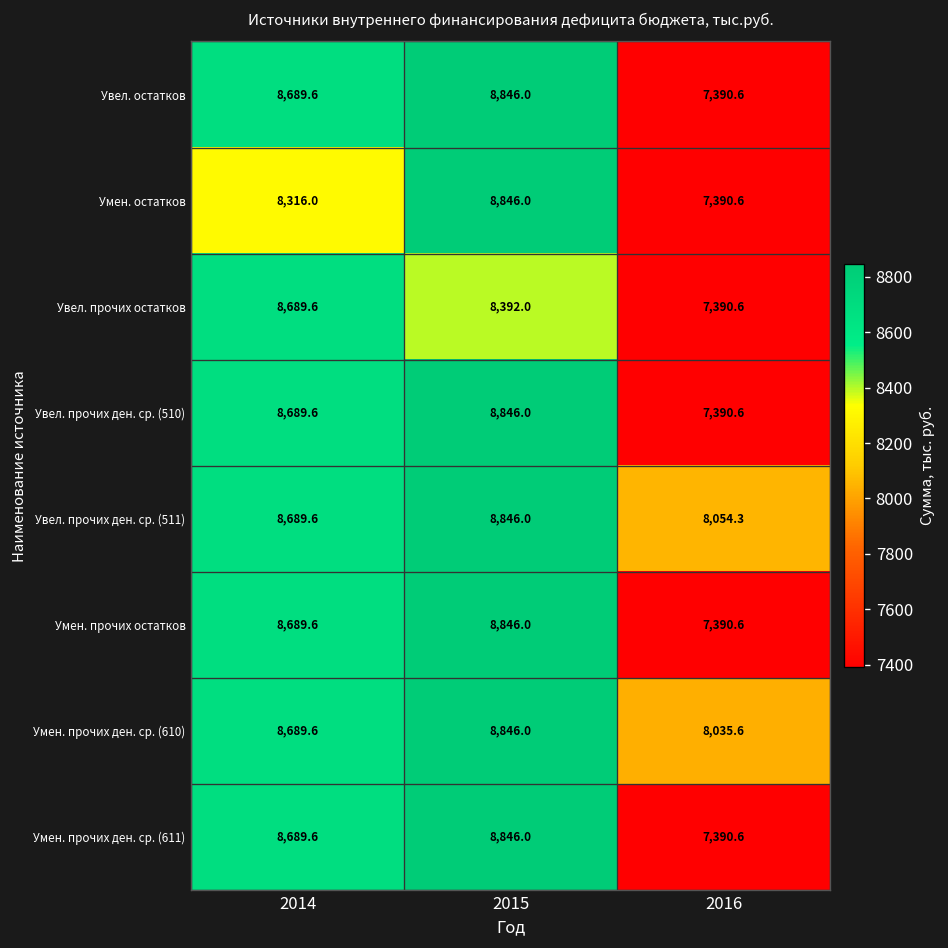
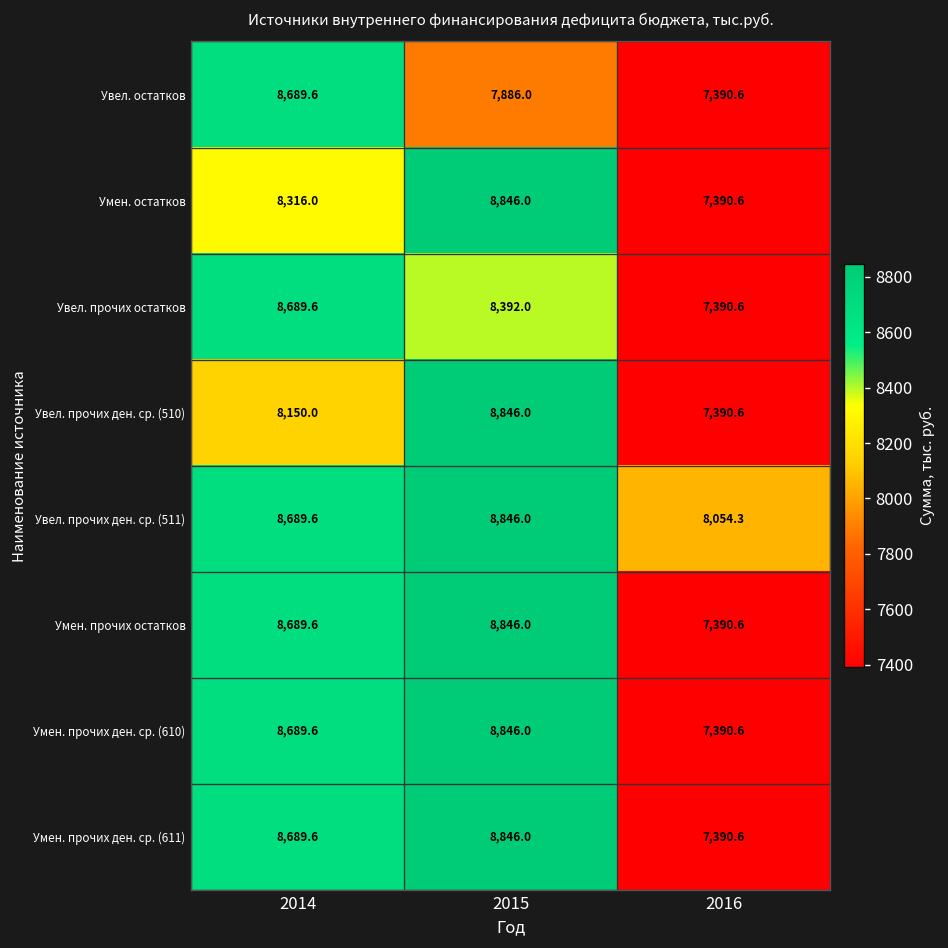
  {
    "Увел. остатков": {
      "2014": "8,689.6",
-     "2015": "8,846.0",
+     "2015": "7,886.0",
      "2016": "7,390.6"
    },
    "Умен. остатков": {
      "2014": "8,316.0",
      "2015": "8,846.0",
      "2016": "7,390.6"
    },
    "Увел. прочих остатков": {
      "2014": "8,689.6",
      "2015": "8,392.0",
      "2016": "7,390.6"
    },
    "Увел. прочих ден. ср. (510)": {
-     "2014": "8,689.6",
+     "2014": "8,150.0",
      "2015": "8,846.0",
      "2016": "7,390.6"
    },
    "Увел. прочих ден. ср. (511)": {
      "2014": "8,689.6",
      "2015": "8,846.0",
      "2016": "8,054.3"
    },
    "Умен. прочих остатков": {
      "2014": "8,689.6",
      "2015": "8,846.0",
      "2016": "7,390.6"
    },
    "Умен. прочих ден. ср. (610)": {
      "2014": "8,689.6",
      "2015": "8,846.0",
-     "2016": "8,035.6"
+     "2016": "7,390.6"
    },
    "Умен. прочих ден. ср. (611)": {
      "2014": "8,689.6",
      "2015": "8,846.0",
      "2016": "7,390.6"
    }
  }
